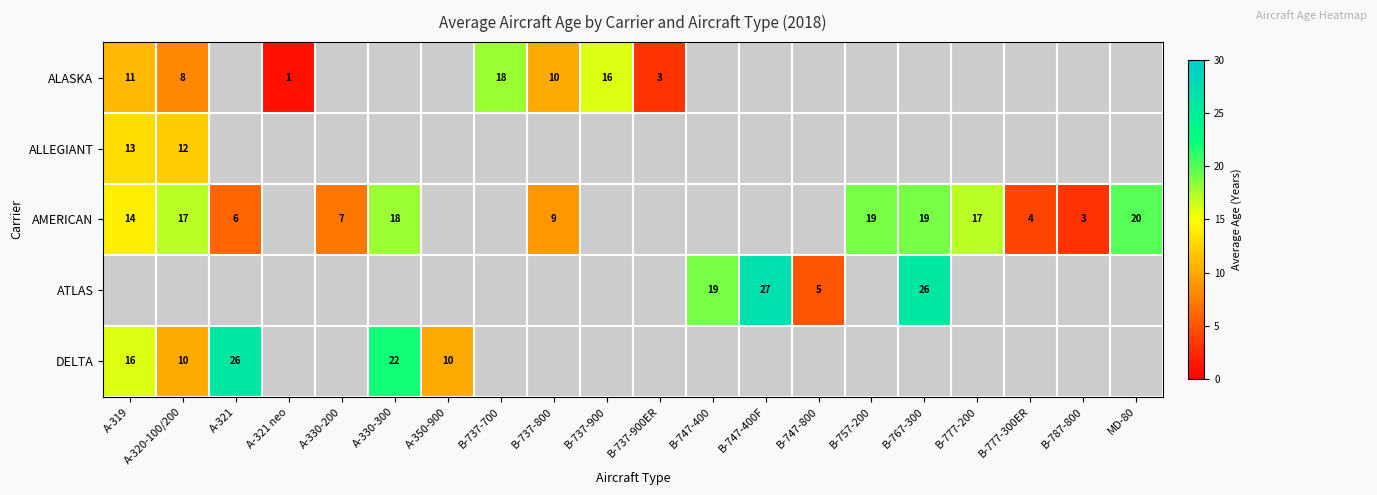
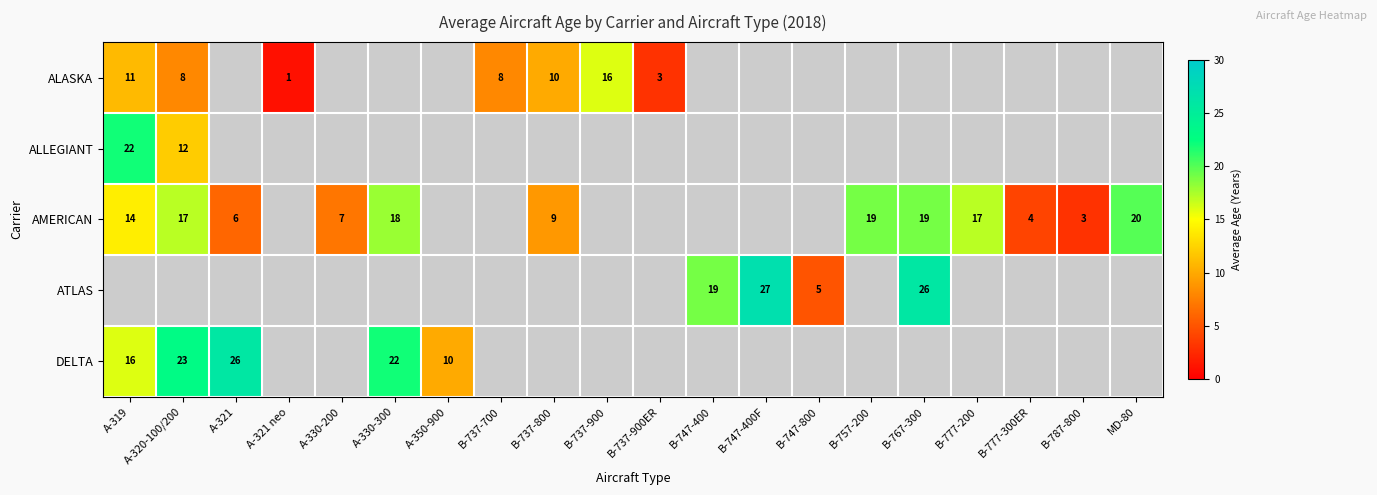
  {
    "ALASKA": {
      "A-319": 11,
      "A-320-100/200": 8,
      "A-321 neo": 1,
-     "B-737-700": 18,
+     "B-737-700": 8,
      "B-737-800": 10,
      "B-737-900": 16,
      "B-737-900ER": 3
    },
    "ALLEGIANT": {
-     "A-319": 13,
+     "A-319": 22,
      "A-320-100/200": 12
    },
    "AMERICAN": {
      "A-319": 14,
      "A-320-100/200": 17,
      "A-321": 6,
      "A-330-200": 7,
      "A-330-300": 18,
      "B-737-800": 9,
      "B-757-200": 19,
      "B-767-300": 19,
      "B-777-200": 17,
      "B-777-300ER": 4,
      "B-787-800": 3,
      "MD-80": 20
    },
    "ATLAS": {
      "B-747-400": 19,
      "B-747-400F": 27,
      "B-747-800": 5,
      "B-767-300": 26
    },
    "DELTA": {
      "A-319": 16,
-     "A-320-100/200": 10,
+     "A-320-100/200": 23,
      "A-321": 26,
      "A-330-300": 22,
      "A-350-900": 10
    }
  }
